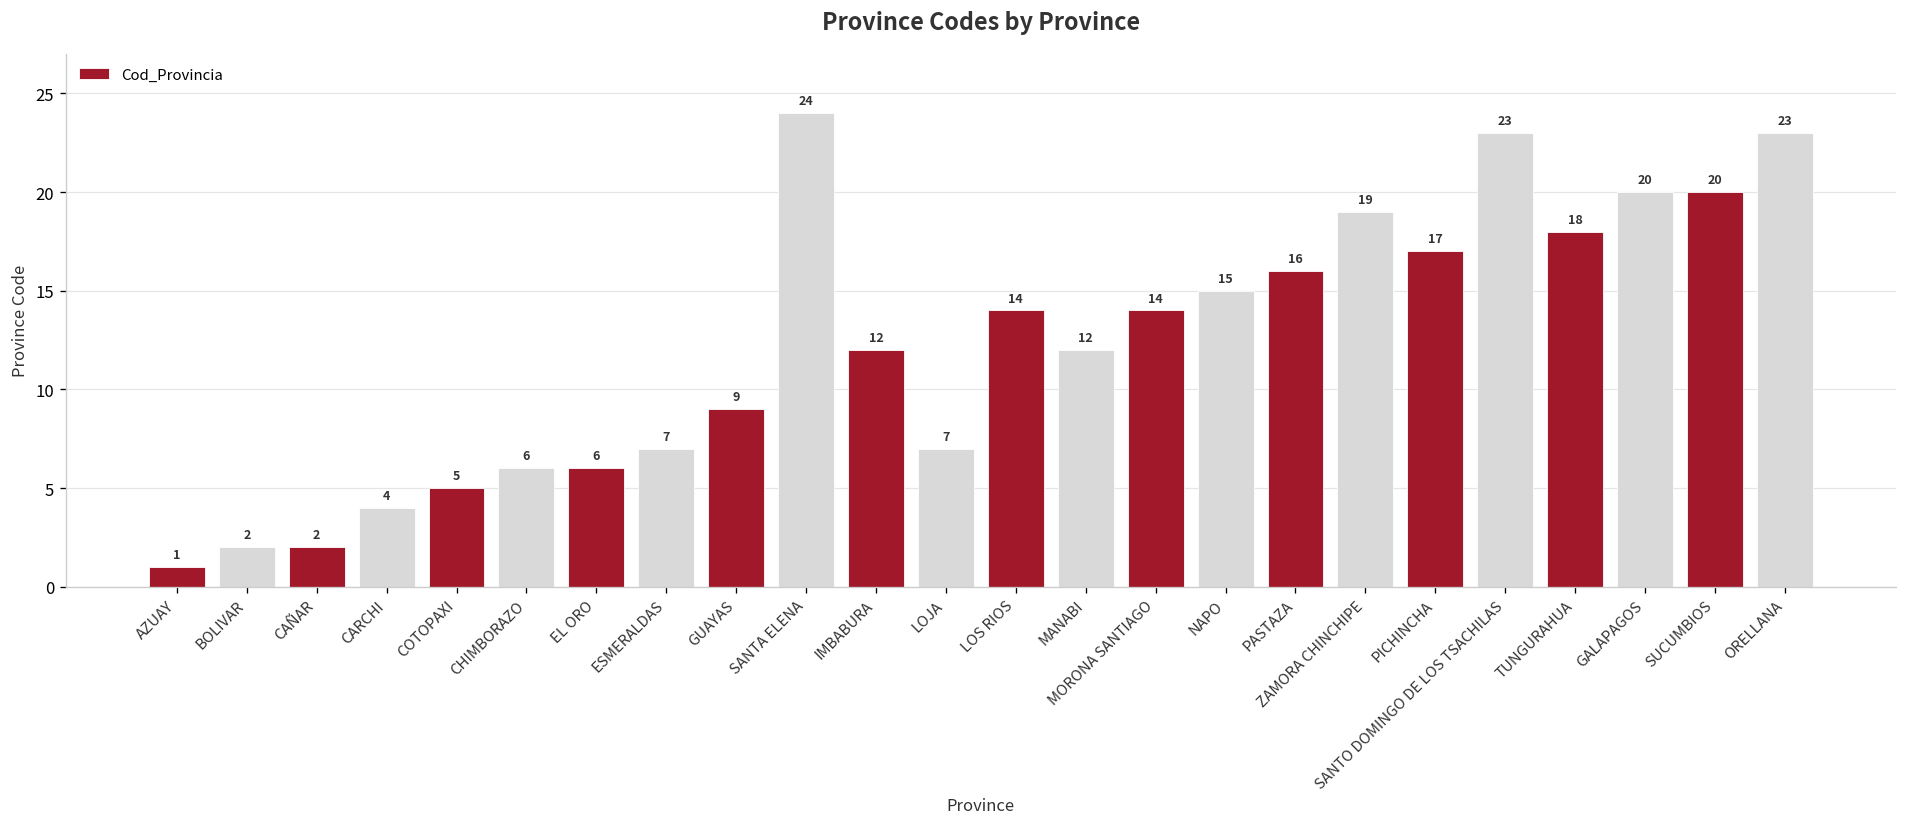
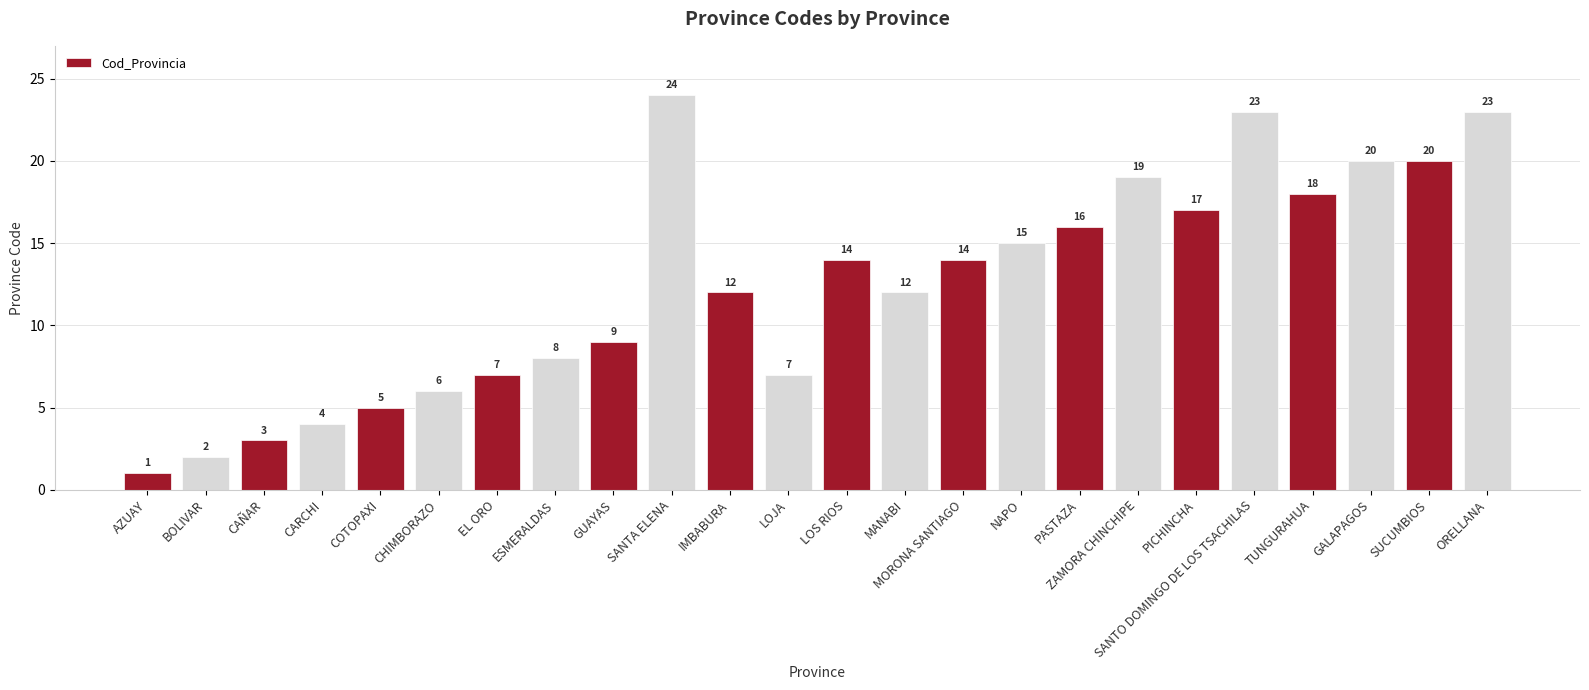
  {
    "AZUAY": 1,
    "BOLIVAR": 2,
-   "CAÑAR": 2,
+   "CAÑAR": 3,
    "CARCHI": 4,
    "COTOPAXI": 5,
    "CHIMBORAZO": 6,
-   "EL ORO": 6,
-   "ESMERALDAS": 7,
+   "EL ORO": 7,
+   "ESMERALDAS": 8,
    "GUAYAS": 9,
    "SANTA ELENA": 24,
    "IMBABURA": 12,
    "LOJA": 7,
    "LOS RIOS": 14,
    "MANABI": 12,
    "MORONA SANTIAGO": 14,
    "NAPO": 15,
    "PASTAZA": 16,
    "ZAMORA CHINCHIPE": 19,
    "PICHINCHA": 17,
    "SANTO DOMINGO DE LOS TSACHILAS": 23,
    "TUNGURAHUA": 18,
    "GALAPAGOS": 20,
    "SUCUMBIOS": 20,
    "ORELLANA": 23
  }
